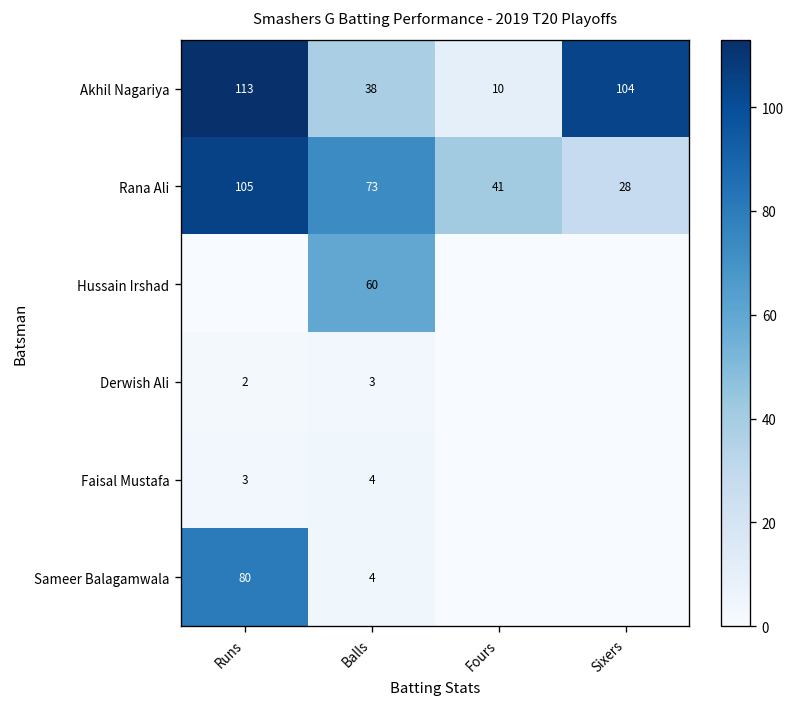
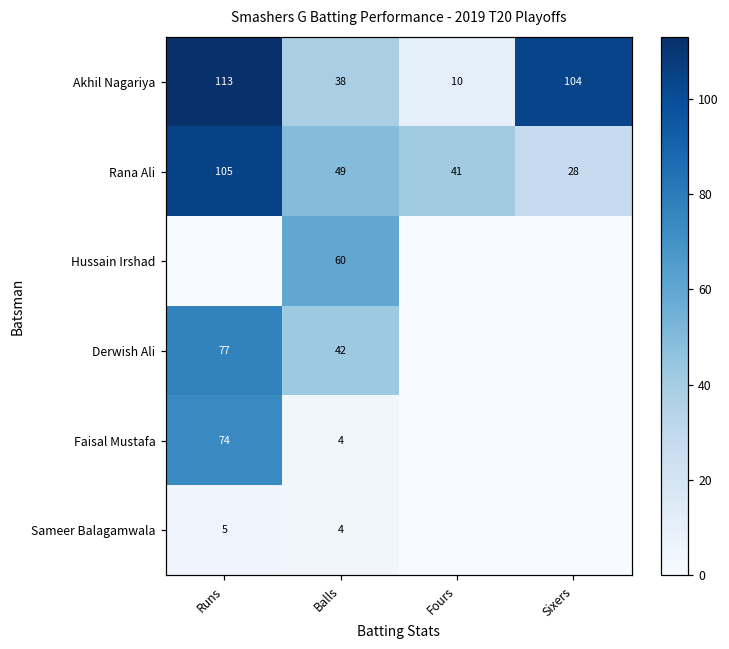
  {
    "Akhil Nagariya": {
      "Runs": 113,
      "Balls": 38,
      "Fours": 10,
      "Sixers": 104
    },
    "Rana Ali": {
      "Runs": 105,
-     "Balls": 73,
+     "Balls": 49,
      "Fours": 41,
      "Sixers": 28
    },
    "Hussain Irshad": {
      "Balls": 60
    },
    "Derwish Ali": {
-     "Runs": 2,
-     "Balls": 3
+     "Runs": 77,
+     "Balls": 42
    },
    "Faisal Mustafa": {
-     "Runs": 3,
+     "Runs": 74,
      "Balls": 4
    },
    "Sameer Balagamwala": {
-     "Runs": 80,
+     "Runs": 5,
      "Balls": 4
    }
  }
